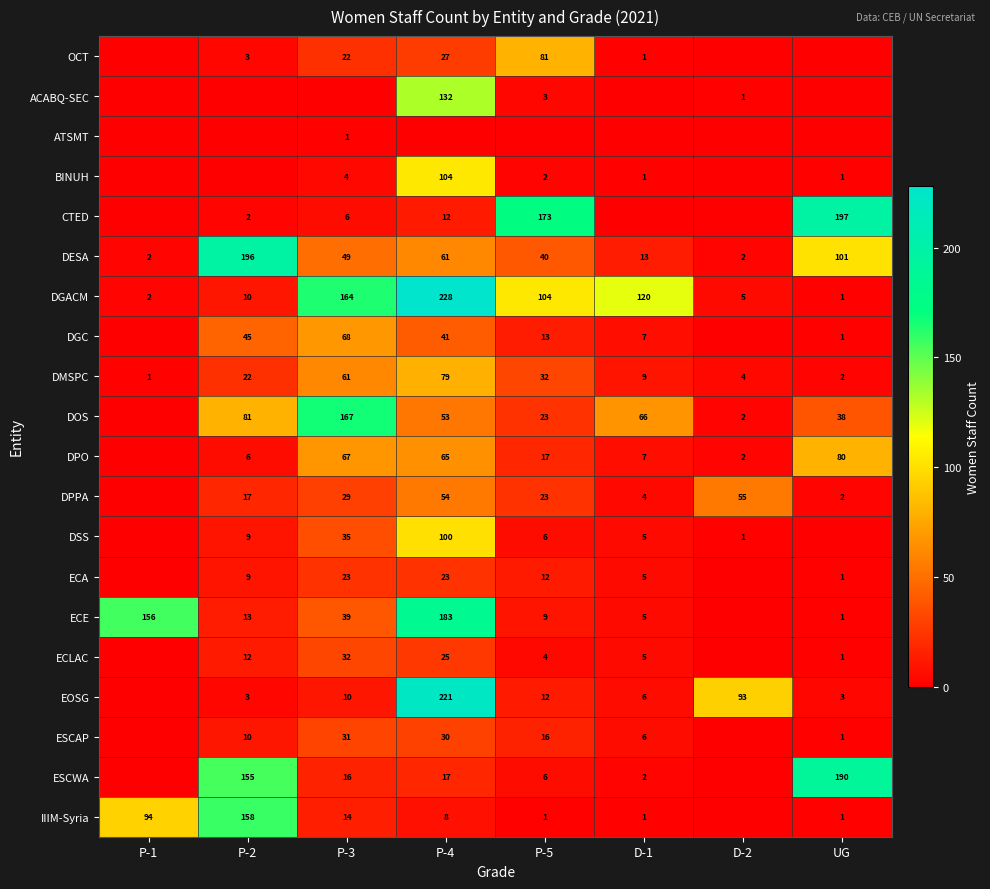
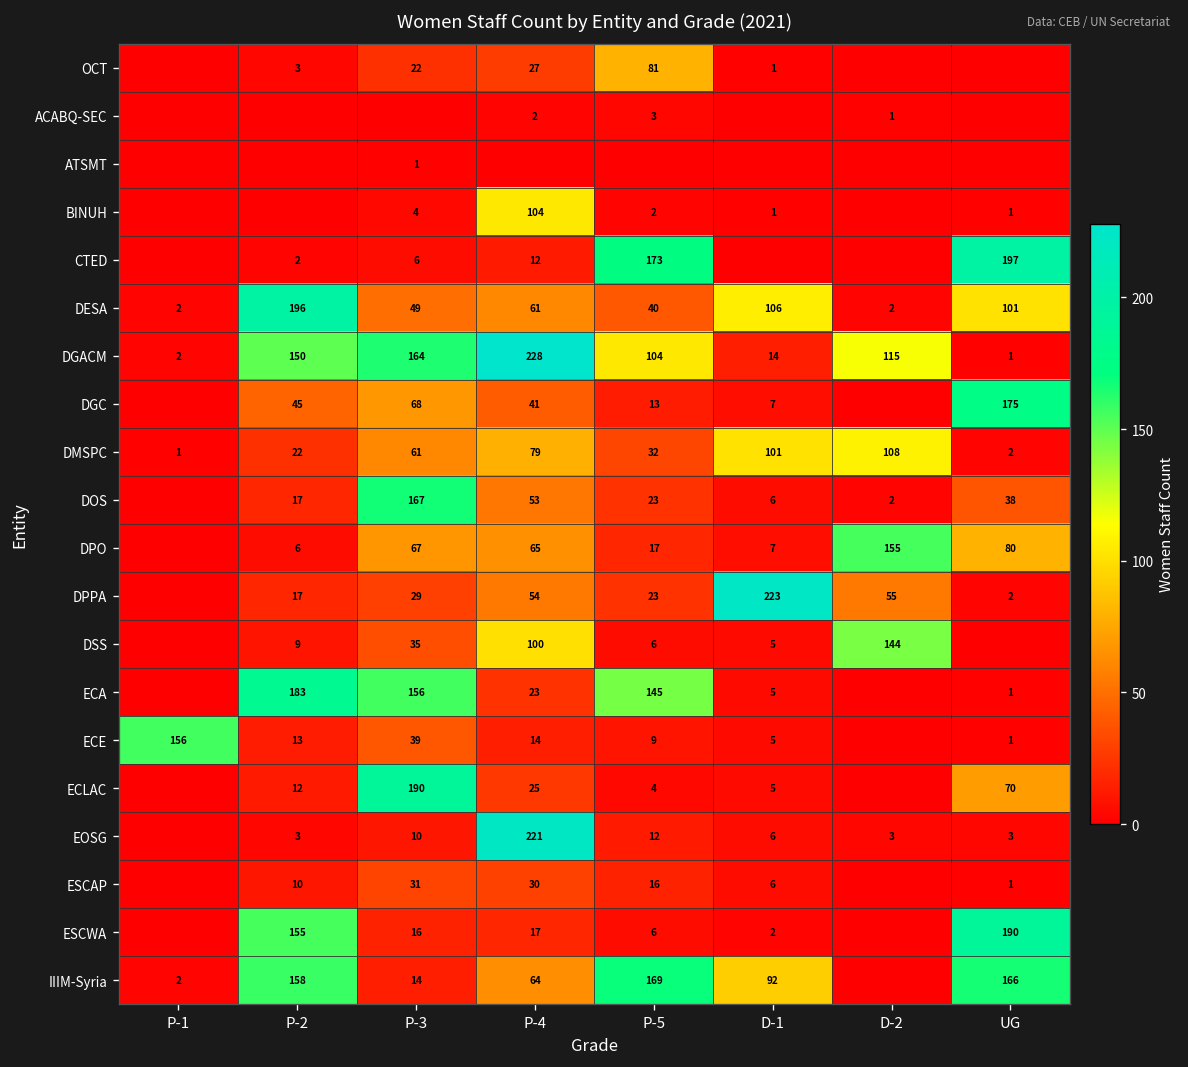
  {
    "OCT": {
      "P-2": 3,
      "P-3": 22,
      "P-4": 27,
      "P-5": 81,
      "D-1": 1
    },
    "ACABQ-SEC": {
-     "P-4": 132,
+     "P-4": 2,
      "P-5": 3,
      "D-2": 1
    },
    "ATSMT": {
      "P-3": 1
    },
    "BINUH": {
      "P-3": 4,
      "P-4": 104,
      "P-5": 2,
      "D-1": 1,
      "UG": 1
    },
    "CTED": {
      "P-2": 2,
      "P-3": 6,
      "P-4": 12,
      "P-5": 173,
      "UG": 197
    },
    "DESA": {
      "P-1": 2,
      "P-2": 196,
      "P-3": 49,
      "P-4": 61,
      "P-5": 40,
-     "D-1": 13,
+     "D-1": 106,
      "D-2": 2,
      "UG": 101
    },
    "DGACM": {
      "P-1": 2,
-     "P-2": 10,
+     "P-2": 150,
      "P-3": 164,
      "P-4": 228,
      "P-5": 104,
-     "D-1": 120,
-     "D-2": 5,
+     "D-1": 14,
+     "D-2": 115,
      "UG": 1
    },
    "DGC": {
      "P-2": 45,
      "P-3": 68,
      "P-4": 41,
      "P-5": 13,
      "D-1": 7,
-     "UG": 1
+     "UG": 175
    },
    "DMSPC": {
      "P-1": 1,
      "P-2": 22,
      "P-3": 61,
      "P-4": 79,
      "P-5": 32,
-     "D-1": 9,
-     "D-2": 4,
+     "D-1": 101,
+     "D-2": 108,
      "UG": 2
    },
    "DOS": {
-     "P-2": 81,
+     "P-2": 17,
      "P-3": 167,
      "P-4": 53,
      "P-5": 23,
-     "D-1": 66,
+     "D-1": 6,
      "D-2": 2,
      "UG": 38
    },
    "DPO": {
      "P-2": 6,
      "P-3": 67,
      "P-4": 65,
      "P-5": 17,
      "D-1": 7,
-     "D-2": 2,
+     "D-2": 155,
      "UG": 80
    },
    "DPPA": {
      "P-2": 17,
      "P-3": 29,
      "P-4": 54,
      "P-5": 23,
-     "D-1": 4,
+     "D-1": 223,
      "D-2": 55,
      "UG": 2
    },
    "DSS": {
      "P-2": 9,
      "P-3": 35,
      "P-4": 100,
      "P-5": 6,
      "D-1": 5,
-     "D-2": 1
+     "D-2": 144
    },
    "ECA": {
-     "P-2": 9,
-     "P-3": 23,
+     "P-2": 183,
+     "P-3": 156,
      "P-4": 23,
-     "P-5": 12,
+     "P-5": 145,
      "D-1": 5,
      "UG": 1
    },
    "ECE": {
      "P-1": 156,
      "P-2": 13,
      "P-3": 39,
-     "P-4": 183,
+     "P-4": 14,
      "P-5": 9,
      "D-1": 5,
      "UG": 1
    },
    "ECLAC": {
      "P-2": 12,
-     "P-3": 32,
+     "P-3": 190,
      "P-4": 25,
      "P-5": 4,
      "D-1": 5,
-     "UG": 1
+     "UG": 70
    },
    "EOSG": {
      "P-2": 3,
      "P-3": 10,
      "P-4": 221,
      "P-5": 12,
      "D-1": 6,
-     "D-2": 93,
+     "D-2": 3,
      "UG": 3
    },
    "ESCAP": {
      "P-2": 10,
      "P-3": 31,
      "P-4": 30,
      "P-5": 16,
      "D-1": 6,
      "UG": 1
    },
    "ESCWA": {
      "P-2": 155,
      "P-3": 16,
      "P-4": 17,
      "P-5": 6,
      "D-1": 2,
      "UG": 190
    },
    "IIIM-Syria": {
-     "P-1": 94,
+     "P-1": 2,
      "P-2": 158,
      "P-3": 14,
-     "P-4": 8,
-     "P-5": 1,
-     "D-1": 1,
-     "UG": 1
+     "P-4": 64,
+     "P-5": 169,
+     "D-1": 92,
+     "UG": 166
    }
  }
